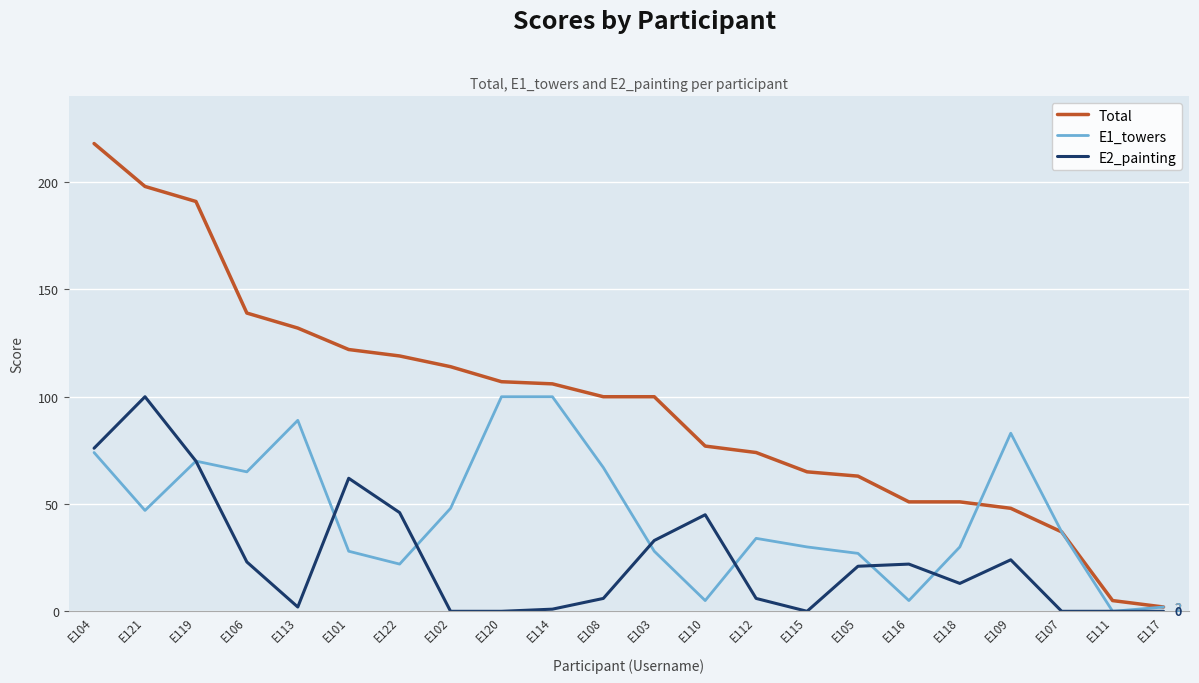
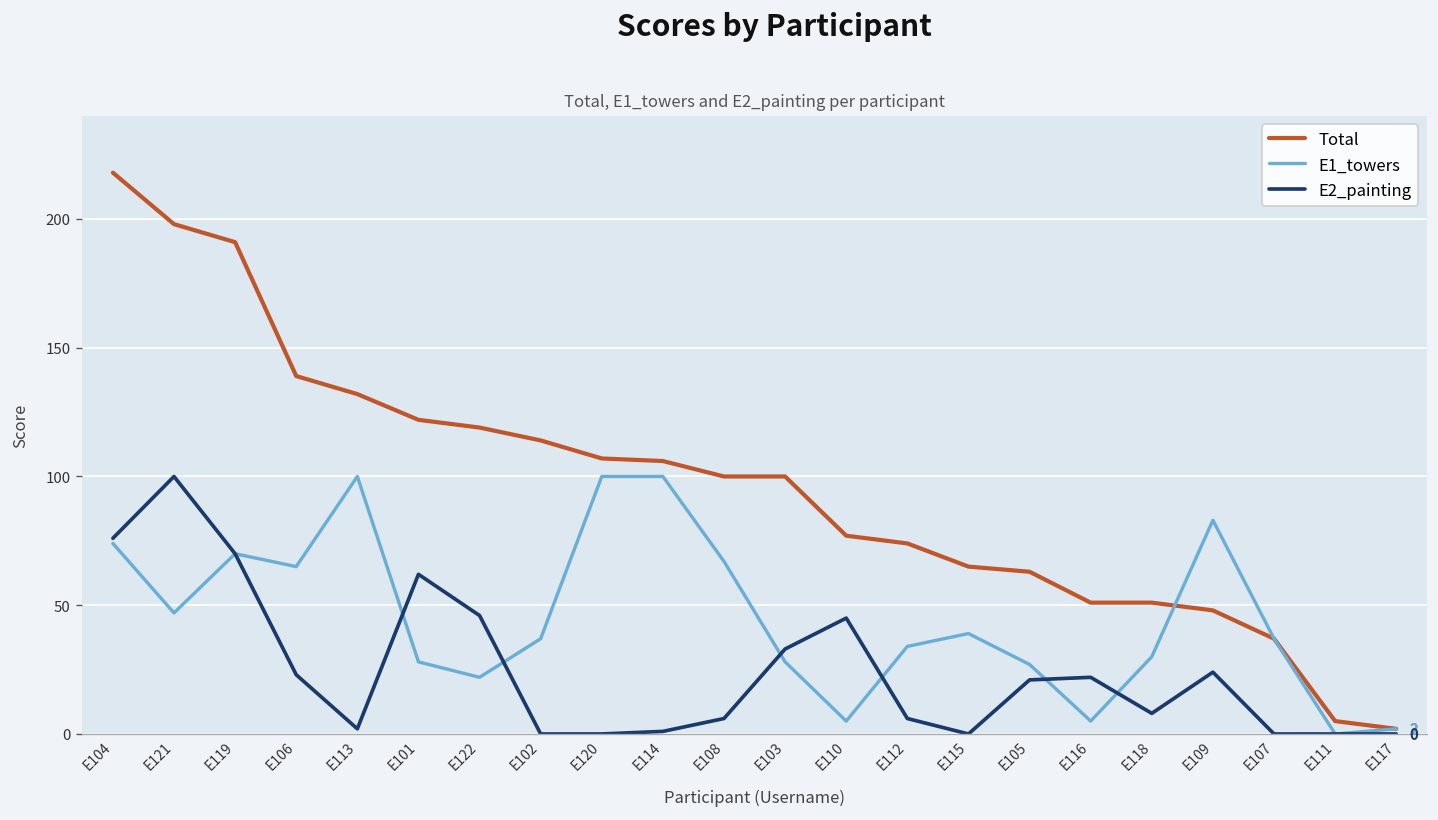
  {
    "Total": {
      "E104": 218,
      "E121": 198,
      "E119": 191,
      "E106": 139,
      "E113": 132,
      "E101": 122,
      "E122": 119,
      "E102": 114,
      "E120": 107,
      "E114": 106,
      "E108": 100,
      "E103": 100,
      "E110": 77,
      "E112": 74,
      "E115": 65,
      "E105": 63,
      "E116": 51,
      "E118": 51,
      "E109": 48,
      "E111": 5
    },
    "E1_towers": {
      "E104": 74,
      "E121": 47,
      "E106": 65,
-     "E113": 89,
+     "E113": 100,
      "E101": 28,
      "E122": 22,
-     "E102": 48,
+     "E102": 37,
      "E120": 100,
      "E114": 100,
      "E108": 67,
      "E103": 28,
      "E110": 5,
      "E112": 34,
-     "E115": 30,
+     "E115": 39,
      "E105": 27,
      "E116": 5,
      "E118": 30,
      "E109": 83
    },
    "E2_painting": {
      "E104": 76,
      "E121": 100,
      "E106": 23,
      "E113": 2,
      "E101": 62,
      "E122": 46,
      "E102": 0,
      "E120": 0,
      "E114": 1,
      "E108": 6,
      "E103": 33,
      "E110": 45,
      "E112": 6,
      "E115": 0,
      "E105": 21,
      "E116": 22,
-     "E118": 13,
+     "E118": 8,
      "E109": 24,
      "E107": 0
    }
  }
